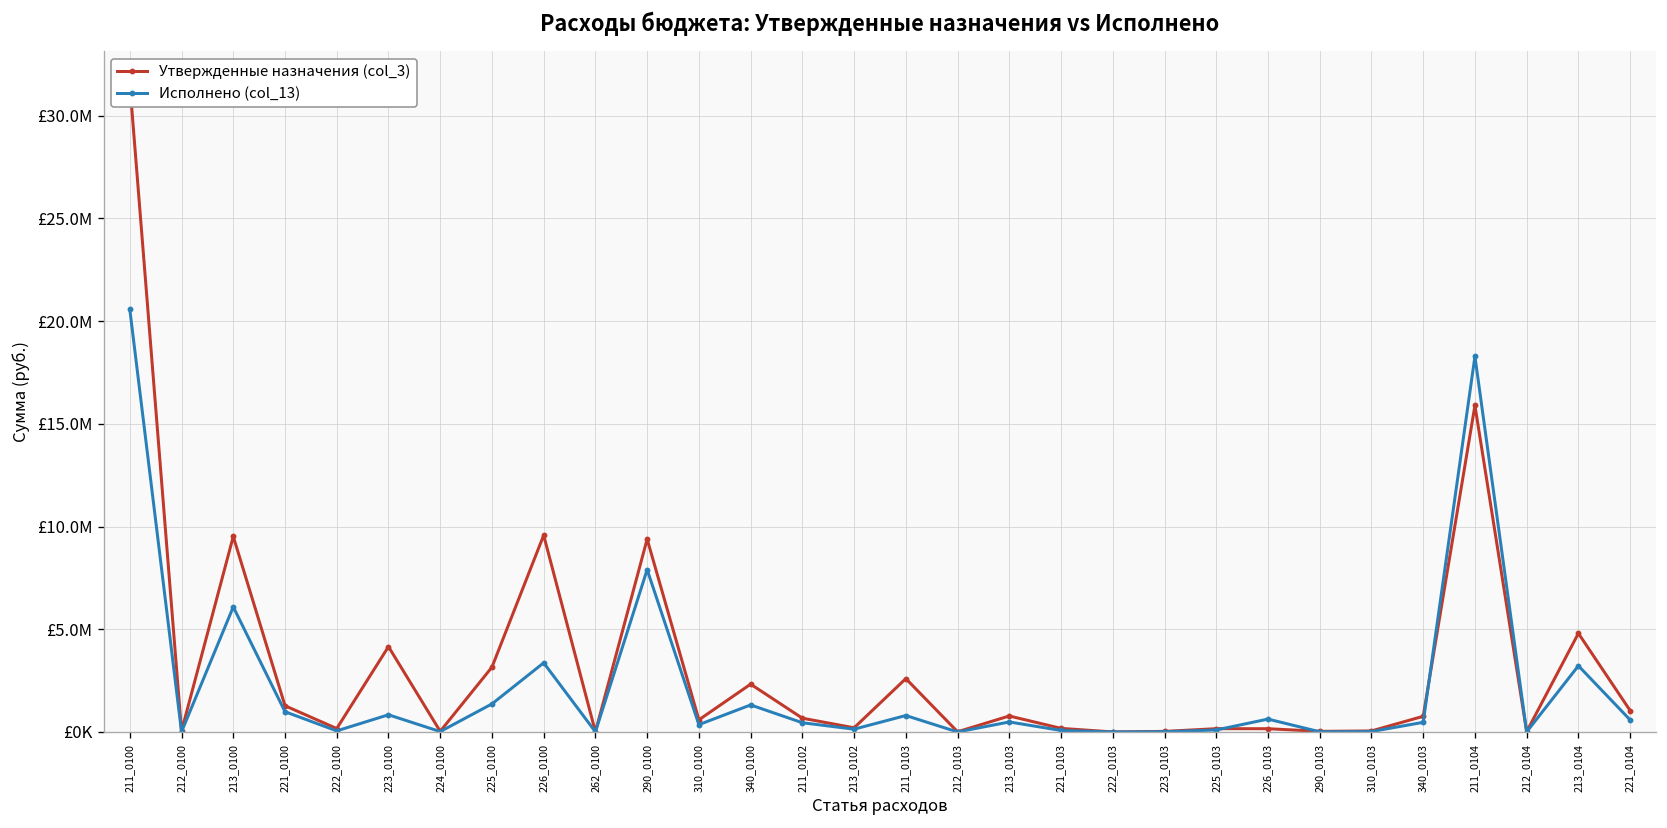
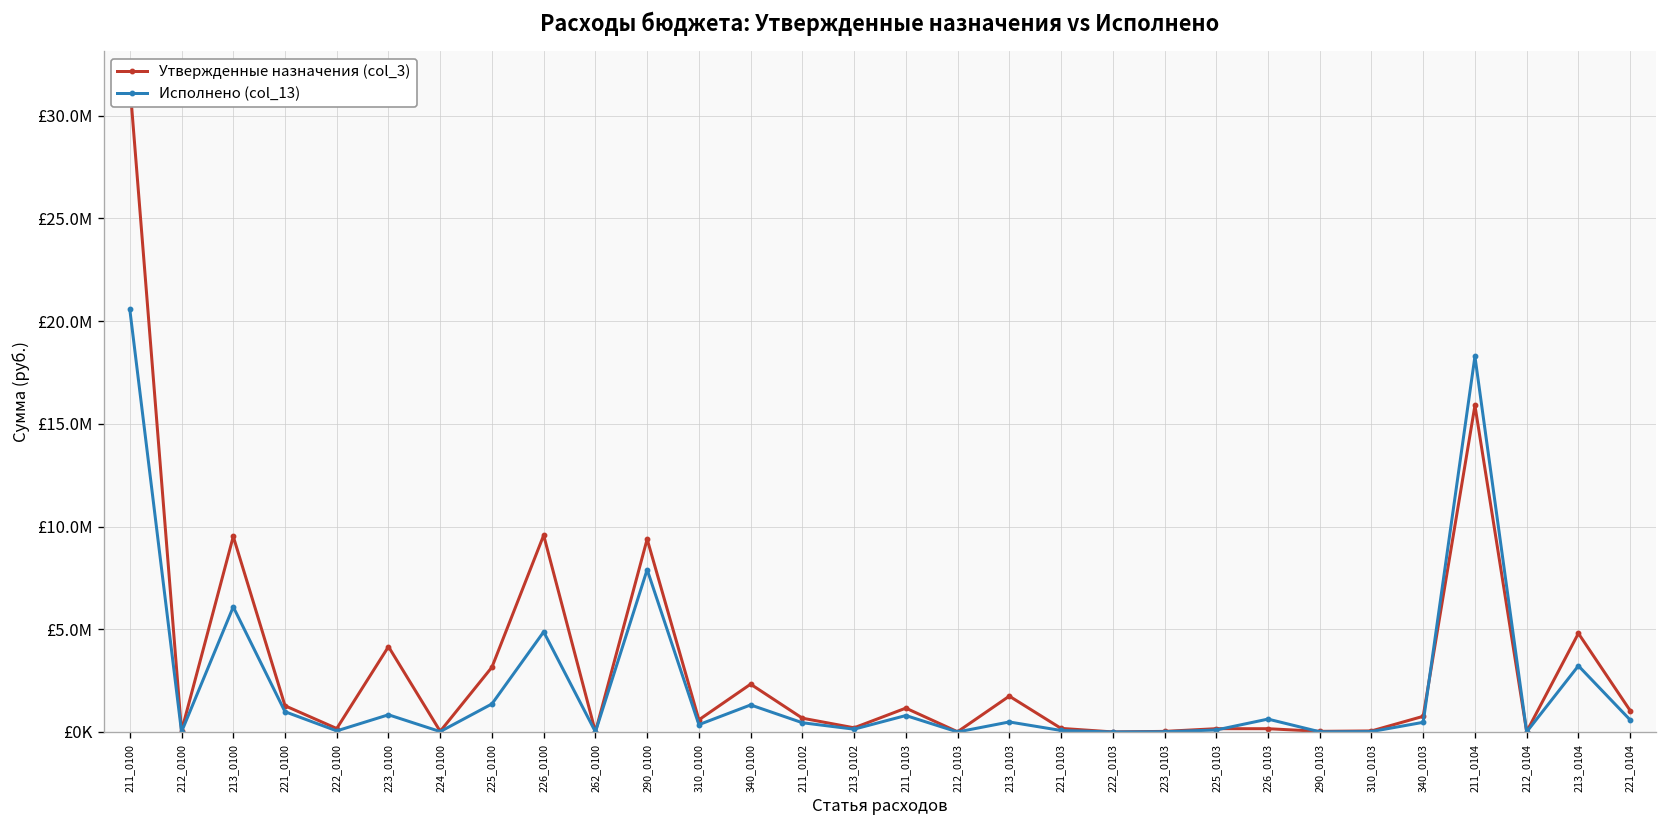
  {
    "Утвержденные назначения (col_3)": {
      "213_0100": "£9500000",
      "221_0100": "£1300000",
      "223_0100": "£4200000",
      "225_0100": "£3200000",
      "226_0100": "£9600000",
      "290_0100": "£9400000",
      "310_0100": "£600000",
      "340_0100": "£2300000",
      "211_0102": "£700000",
-     "211_0103": "£2600000",
-     "213_0103": "£800000",
+     "211_0103": "£1200000",
+     "213_0103": "£1700000",
      "226_0103": "£200000",
      "340_0103": "£800000",
      "211_0104": "£15900000",
      "213_0104": "£4800000",
      "221_0104": "£1000000"
    },
    "Исполнено (col_13)": {
      "211_0100": "£20600000",
      "213_0100": "£6100000",
      "221_0100": "£1000000",
      "223_0100": "£800000",
      "225_0100": "£1400000",
-     "226_0100": "£3400000",
+     "226_0100": "£4900000",
      "290_0100": "£7900000",
      "310_0100": "£400000",
      "340_0100": "£1300000",
      "211_0102": "£400000",
      "211_0103": "£800000",
      "213_0103": "£500000",
      "226_0103": "£600000",
      "340_0103": "£500000",
      "211_0104": "£18300000",
      "213_0104": "£3200000",
      "221_0104": "£600000"
    }
  }
